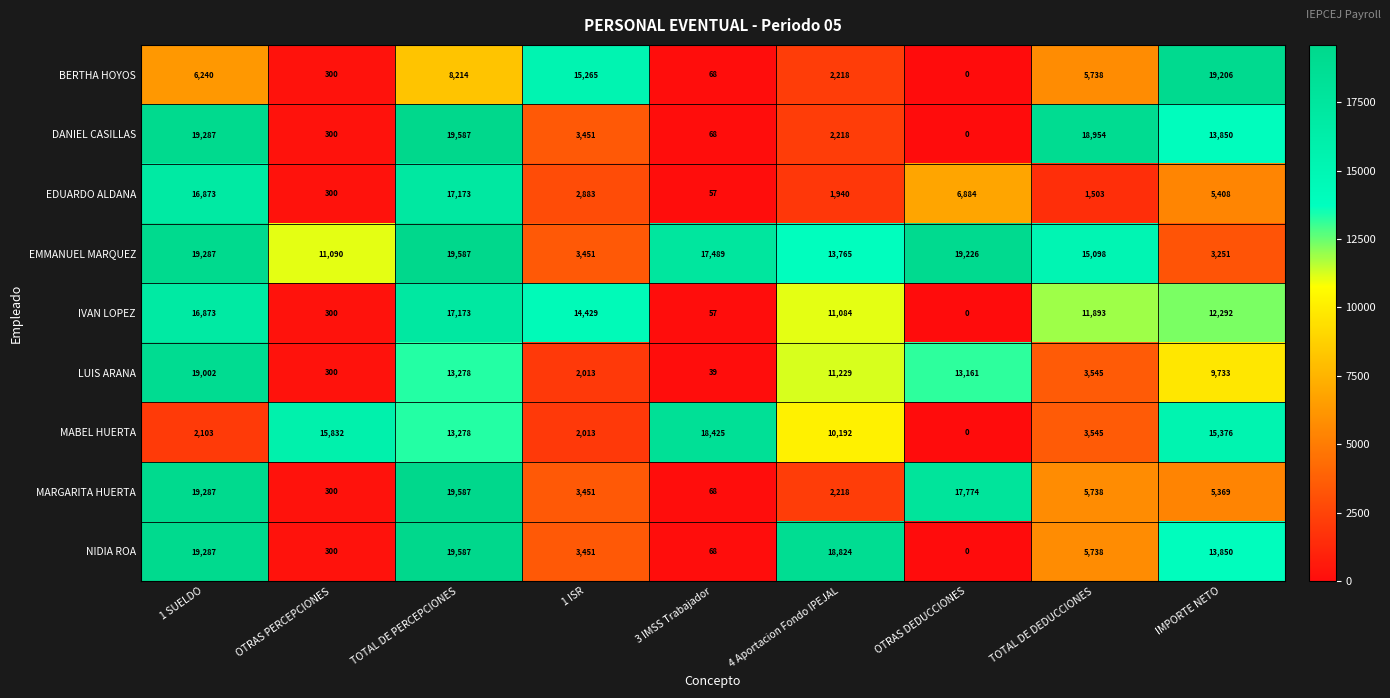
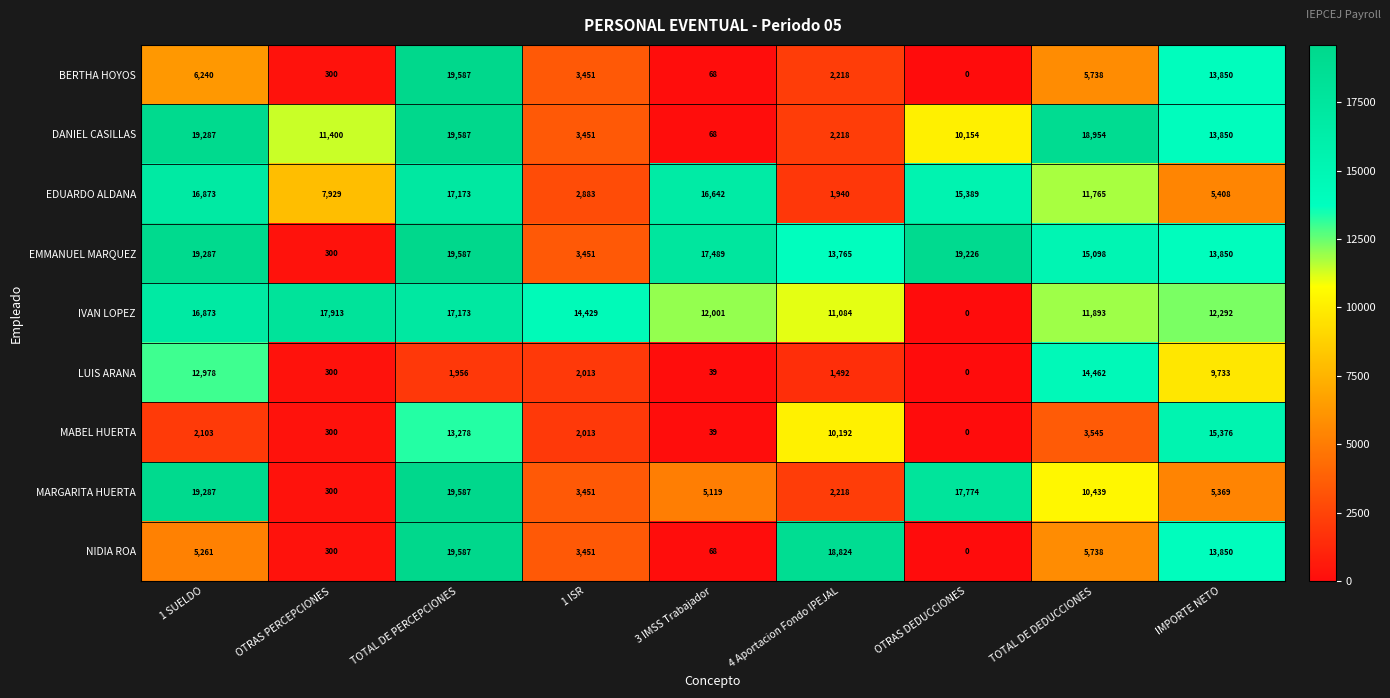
  {
    "BERTHA HOYOS": {
      "1 SUELDO": "6,240",
      "OTRAS PERCEPCIONES": "300",
-     "TOTAL DE PERCEPCIONES": "8,214",
-     "1 ISR": "15,265",
+     "TOTAL DE PERCEPCIONES": "19,587",
+     "1 ISR": "3,451",
      "3 IMSS Trabajador": "68",
      "4 Aportacion Fondo IPEJAL": "2,218",
      "OTRAS DEDUCCIONES": "0",
      "TOTAL DE DEDUCCIONES": "5,738",
-     "IMPORTE NETO": "19,206"
+     "IMPORTE NETO": "13,850"
    },
    "DANIEL CASILLAS": {
      "1 SUELDO": "19,287",
-     "OTRAS PERCEPCIONES": "300",
+     "OTRAS PERCEPCIONES": "11,400",
      "TOTAL DE PERCEPCIONES": "19,587",
      "1 ISR": "3,451",
      "3 IMSS Trabajador": "68",
      "4 Aportacion Fondo IPEJAL": "2,218",
-     "OTRAS DEDUCCIONES": "0",
+     "OTRAS DEDUCCIONES": "10,154",
      "TOTAL DE DEDUCCIONES": "18,954",
      "IMPORTE NETO": "13,850"
    },
    "EDUARDO ALDANA": {
      "1 SUELDO": "16,873",
-     "OTRAS PERCEPCIONES": "300",
+     "OTRAS PERCEPCIONES": "7,929",
      "TOTAL DE PERCEPCIONES": "17,173",
      "1 ISR": "2,883",
-     "3 IMSS Trabajador": "57",
+     "3 IMSS Trabajador": "16,642",
      "4 Aportacion Fondo IPEJAL": "1,940",
-     "OTRAS DEDUCCIONES": "6,884",
-     "TOTAL DE DEDUCCIONES": "1,503",
+     "OTRAS DEDUCCIONES": "15,389",
+     "TOTAL DE DEDUCCIONES": "11,765",
      "IMPORTE NETO": "5,408"
    },
    "EMMANUEL MARQUEZ": {
      "1 SUELDO": "19,287",
-     "OTRAS PERCEPCIONES": "11,090",
+     "OTRAS PERCEPCIONES": "300",
      "TOTAL DE PERCEPCIONES": "19,587",
      "1 ISR": "3,451",
      "3 IMSS Trabajador": "17,489",
      "4 Aportacion Fondo IPEJAL": "13,765",
      "OTRAS DEDUCCIONES": "19,226",
      "TOTAL DE DEDUCCIONES": "15,098",
-     "IMPORTE NETO": "3,251"
+     "IMPORTE NETO": "13,850"
    },
    "IVAN LOPEZ": {
      "1 SUELDO": "16,873",
-     "OTRAS PERCEPCIONES": "300",
+     "OTRAS PERCEPCIONES": "17,913",
      "TOTAL DE PERCEPCIONES": "17,173",
      "1 ISR": "14,429",
-     "3 IMSS Trabajador": "57",
+     "3 IMSS Trabajador": "12,001",
      "4 Aportacion Fondo IPEJAL": "11,084",
      "OTRAS DEDUCCIONES": "0",
      "TOTAL DE DEDUCCIONES": "11,893",
      "IMPORTE NETO": "12,292"
    },
    "LUIS ARANA": {
-     "1 SUELDO": "19,002",
+     "1 SUELDO": "12,978",
      "OTRAS PERCEPCIONES": "300",
-     "TOTAL DE PERCEPCIONES": "13,278",
+     "TOTAL DE PERCEPCIONES": "1,956",
      "1 ISR": "2,013",
      "3 IMSS Trabajador": "39",
-     "4 Aportacion Fondo IPEJAL": "11,229",
-     "OTRAS DEDUCCIONES": "13,161",
-     "TOTAL DE DEDUCCIONES": "3,545",
+     "4 Aportacion Fondo IPEJAL": "1,492",
+     "OTRAS DEDUCCIONES": "0",
+     "TOTAL DE DEDUCCIONES": "14,462",
      "IMPORTE NETO": "9,733"
    },
    "MABEL HUERTA": {
      "1 SUELDO": "2,103",
-     "OTRAS PERCEPCIONES": "15,832",
+     "OTRAS PERCEPCIONES": "300",
      "TOTAL DE PERCEPCIONES": "13,278",
      "1 ISR": "2,013",
-     "3 IMSS Trabajador": "18,425",
+     "3 IMSS Trabajador": "39",
      "4 Aportacion Fondo IPEJAL": "10,192",
      "OTRAS DEDUCCIONES": "0",
      "TOTAL DE DEDUCCIONES": "3,545",
      "IMPORTE NETO": "15,376"
    },
    "MARGARITA HUERTA": {
      "1 SUELDO": "19,287",
      "OTRAS PERCEPCIONES": "300",
      "TOTAL DE PERCEPCIONES": "19,587",
      "1 ISR": "3,451",
-     "3 IMSS Trabajador": "68",
+     "3 IMSS Trabajador": "5,119",
      "4 Aportacion Fondo IPEJAL": "2,218",
      "OTRAS DEDUCCIONES": "17,774",
-     "TOTAL DE DEDUCCIONES": "5,738",
+     "TOTAL DE DEDUCCIONES": "10,439",
      "IMPORTE NETO": "5,369"
    },
    "NIDIA ROA": {
-     "1 SUELDO": "19,287",
+     "1 SUELDO": "5,261",
      "OTRAS PERCEPCIONES": "300",
      "TOTAL DE PERCEPCIONES": "19,587",
      "1 ISR": "3,451",
      "3 IMSS Trabajador": "68",
      "4 Aportacion Fondo IPEJAL": "18,824",
      "OTRAS DEDUCCIONES": "0",
      "TOTAL DE DEDUCCIONES": "5,738",
      "IMPORTE NETO": "13,850"
    }
  }
